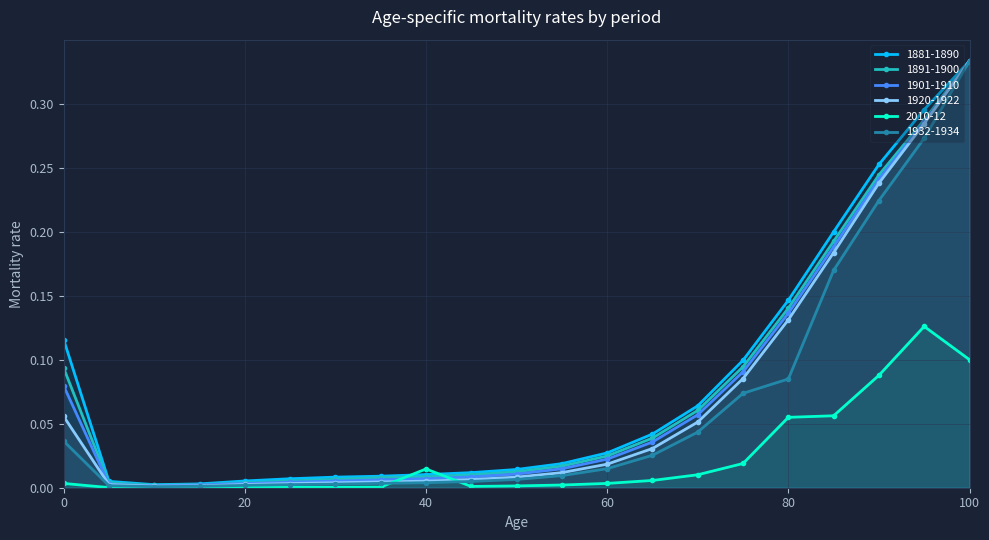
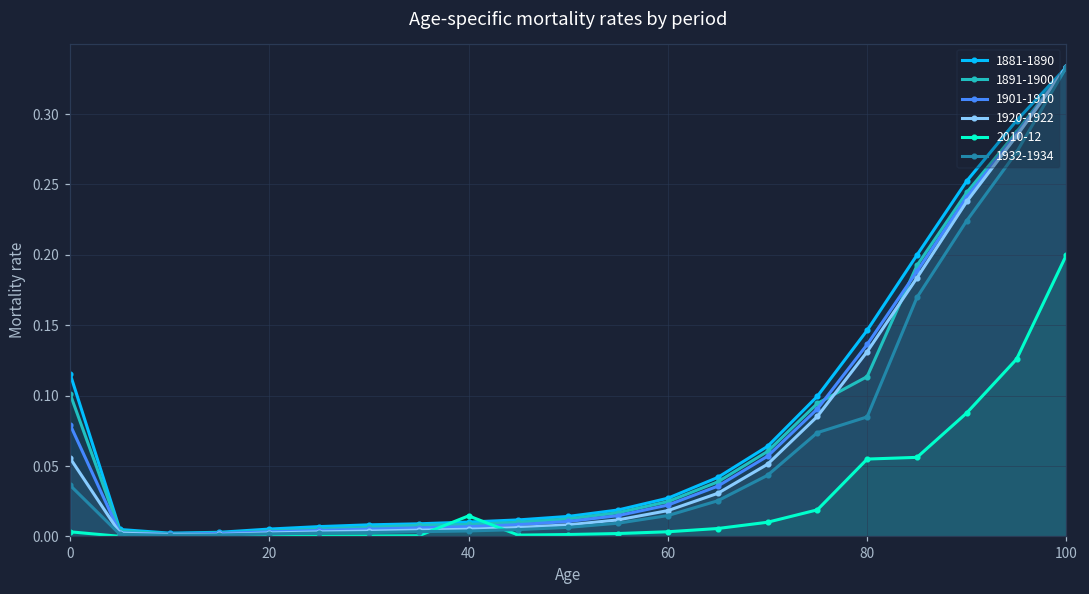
  {
    "1881-1890": {
      "0": 0.116,
      "60": 0.027,
      "80": 0.146
    },
    "1891-1900": {
-     "0": 0.093,
+     "0": 0.101,
      "60": 0.025,
-     "80": 0.140
+     "80": 0.114
    },
    "1901-1910": {
      "0": 0.080,
      "60": 0.022,
      "80": 0.136
    },
    "1920-1922": {
      "0": 0.056,
      "60": 0.018,
      "80": 0.131
    },
    "2010-12": {
      "0": 0.003,
      "40": 0.015,
      "60": 0.003,
      "80": 0.055,
-     "100": 0.1
+     "100": 0.2
    },
    "1932-1934": {
      "0": 0.036,
      "60": 0.015,
      "80": 0.085
    }
  }
